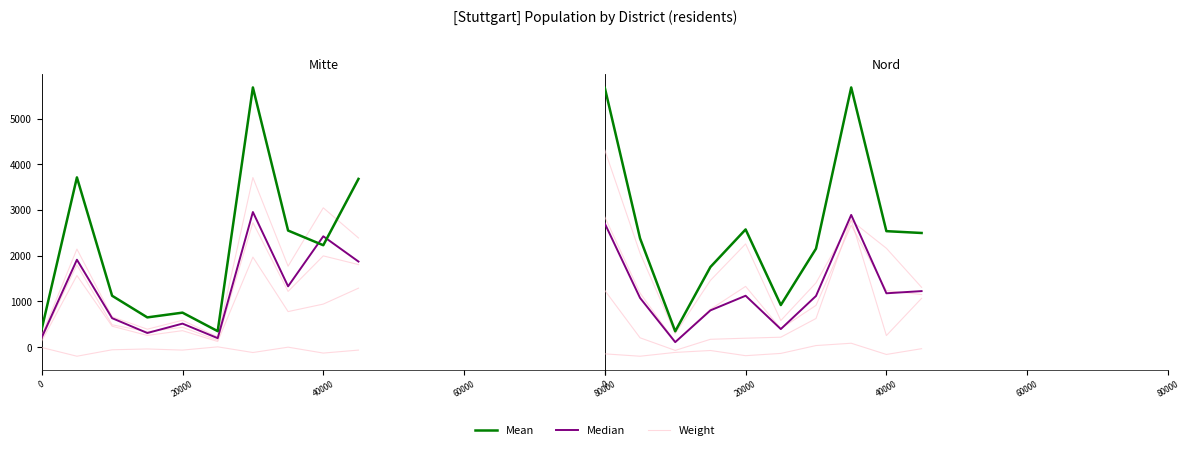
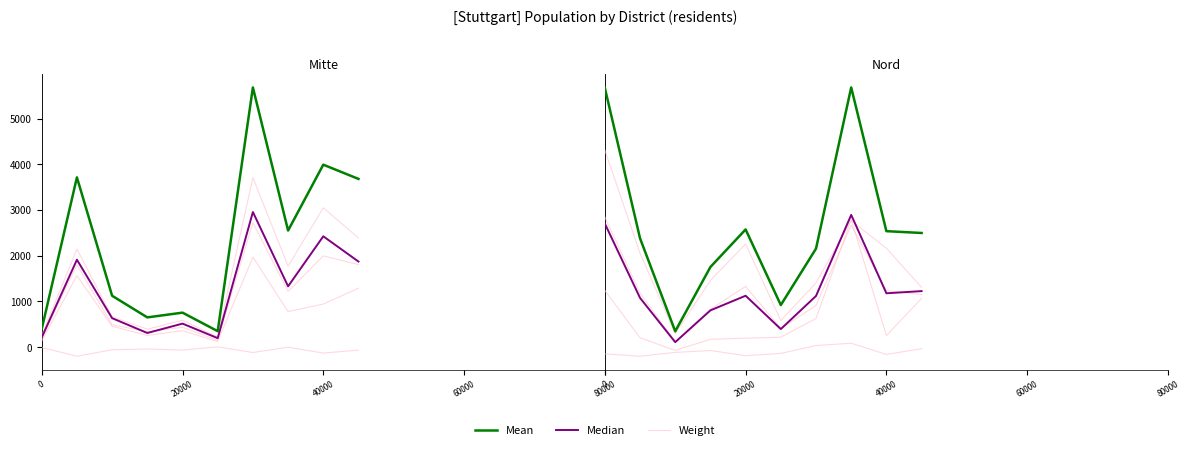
  {
    "Mitte": {
      "Mean": {
        "0": 400,
        "20000": 800,
-       "40000": 2200
+       "40000": 4000
      },
      "Median": {
        "20000": 500,
        "40000": 2400
      }
    }
  }
